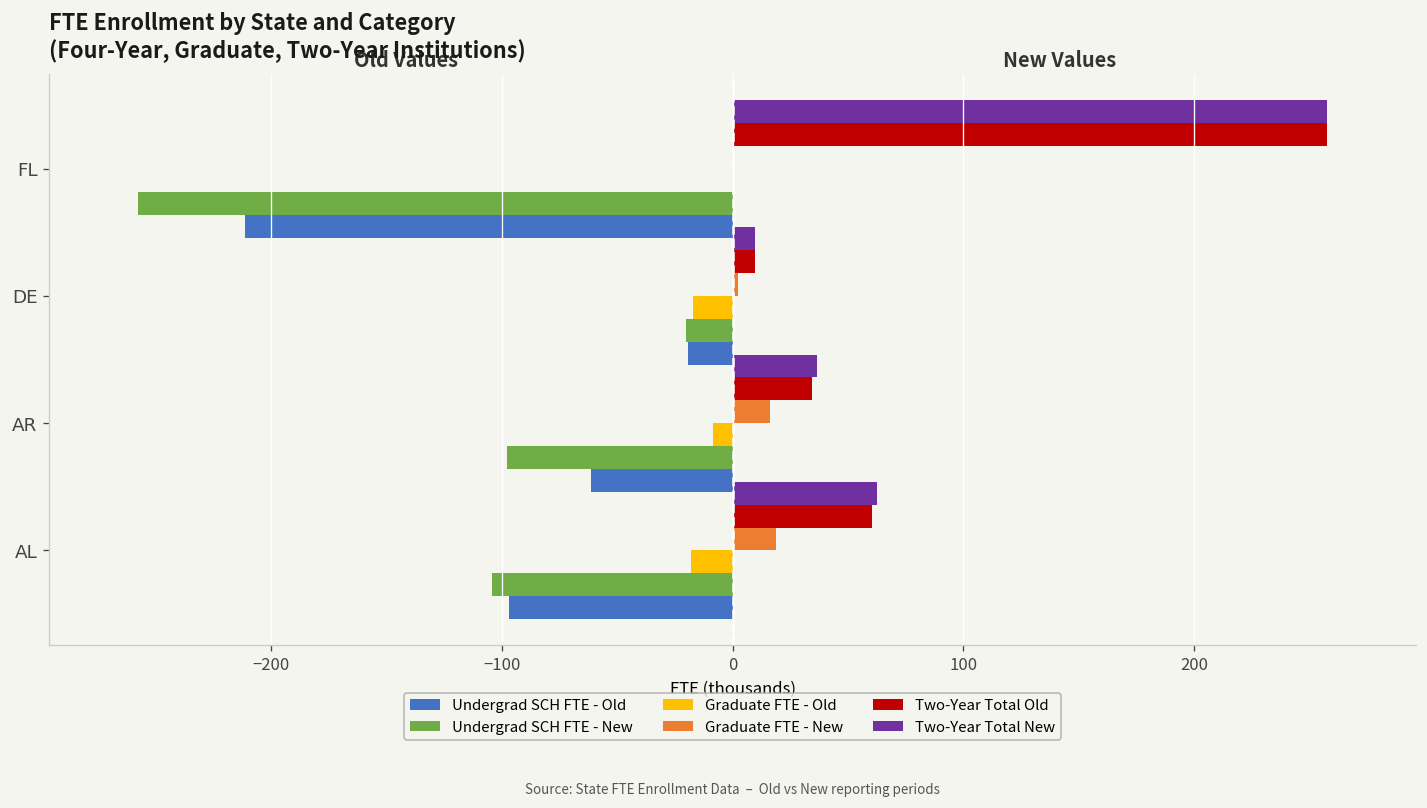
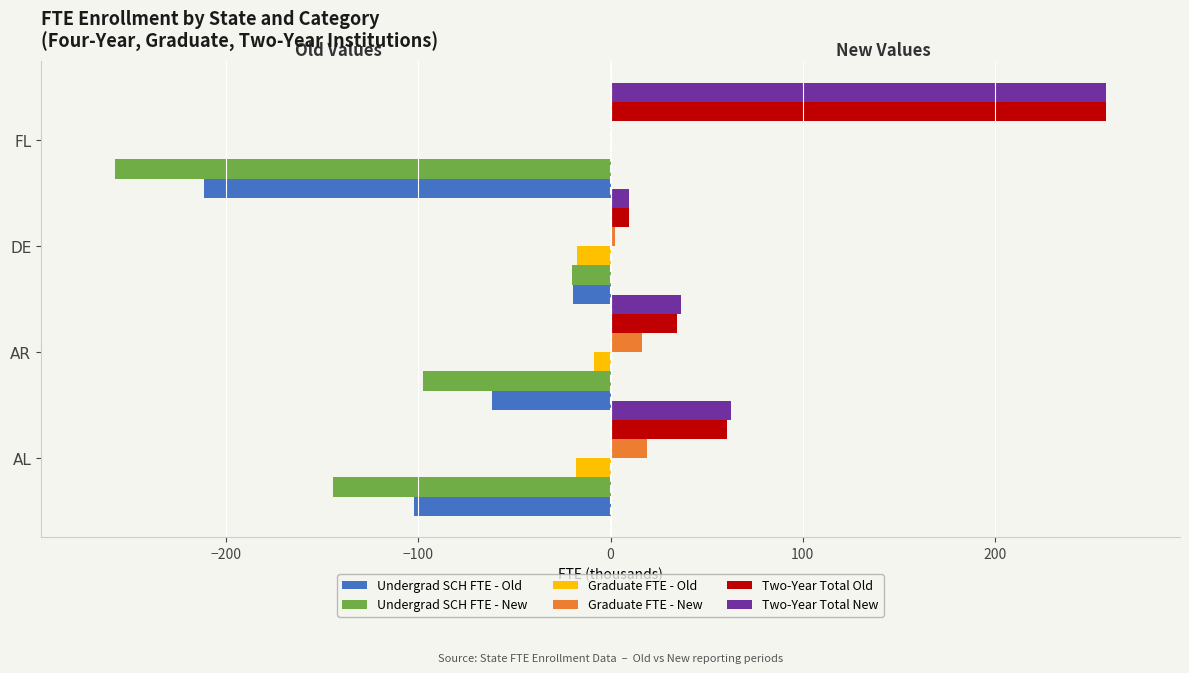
  {
    "Undergrad SCH FTE - Old": {
      "FL": -211,
      "DE": -19,
      "AR": -61,
-     "AL": -97
+     "AL": -102
    },
    "Undergrad SCH FTE - New": {
      "FL": -258,
      "DE": -20,
      "AR": -98,
-     "AL": -104
+     "AL": -144
    },
    "Graduate FTE - Old": {
      "FL": 0,
      "DE": -17,
      "AR": -9,
      "AL": -18
    },
    "Graduate FTE - New": {
      "FL": 0,
      "DE": 2,
      "AR": 16,
      "AL": 19
    },
    "Two-Year Total Old": {
      "FL": 258,
      "DE": 10,
      "AR": 35,
      "AL": 61
    },
    "Two-Year Total New": {
      "FL": 258,
      "DE": 10,
      "AR": 37,
      "AL": 63
    }
  }
